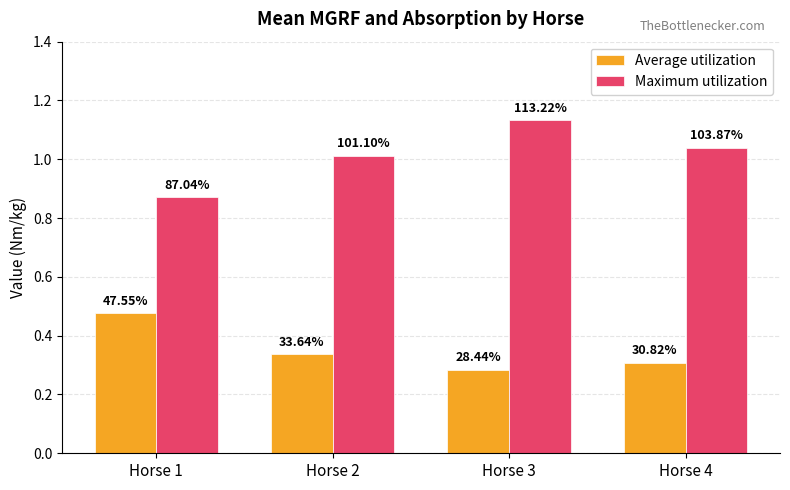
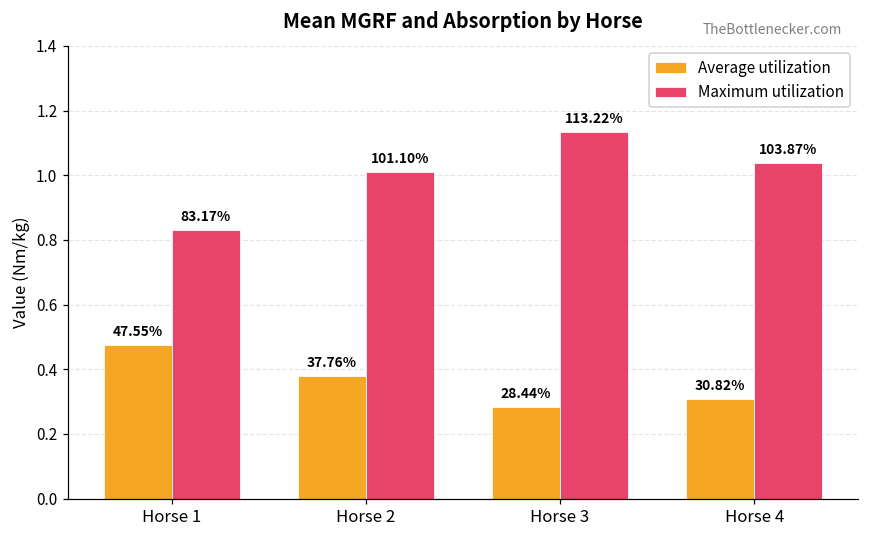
  {
    "Average utilization": {
      "Horse 1": "47.55%",
-     "Horse 2": "33.64%",
+     "Horse 2": "37.76%",
      "Horse 3": "28.44%",
      "Horse 4": "30.82%"
    },
    "Maximum utilization": {
-     "Horse 1": "87.04%",
+     "Horse 1": "83.17%",
      "Horse 2": "101.10%",
      "Horse 3": "113.22%",
      "Horse 4": "103.87%"
    }
  }
